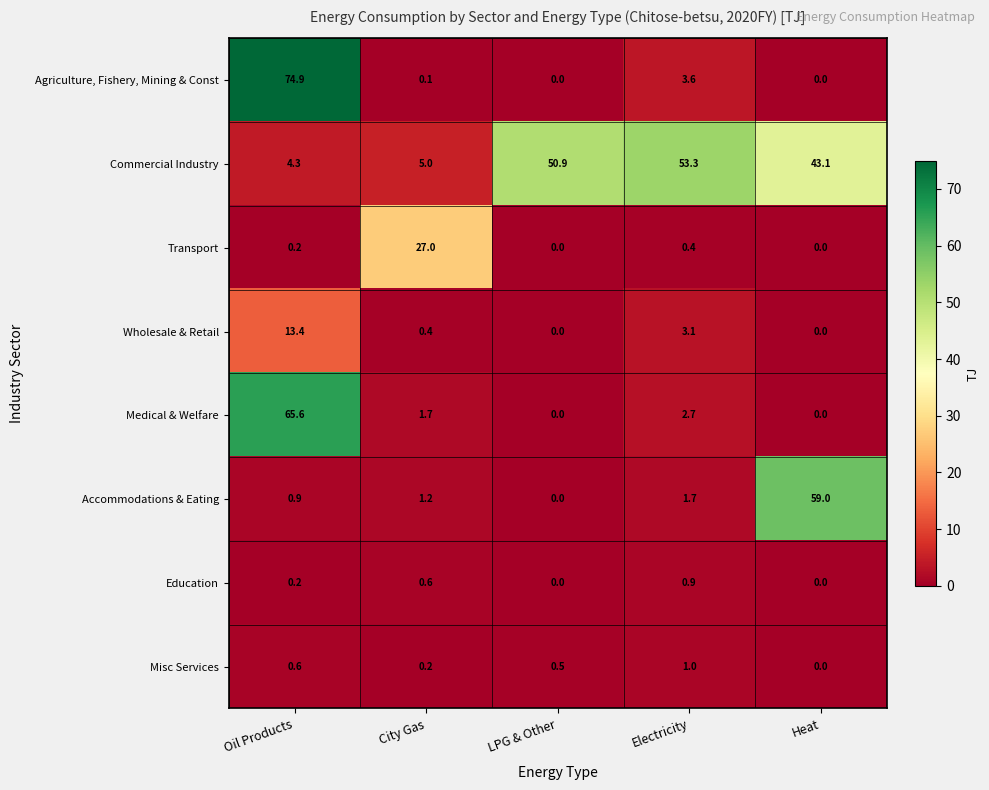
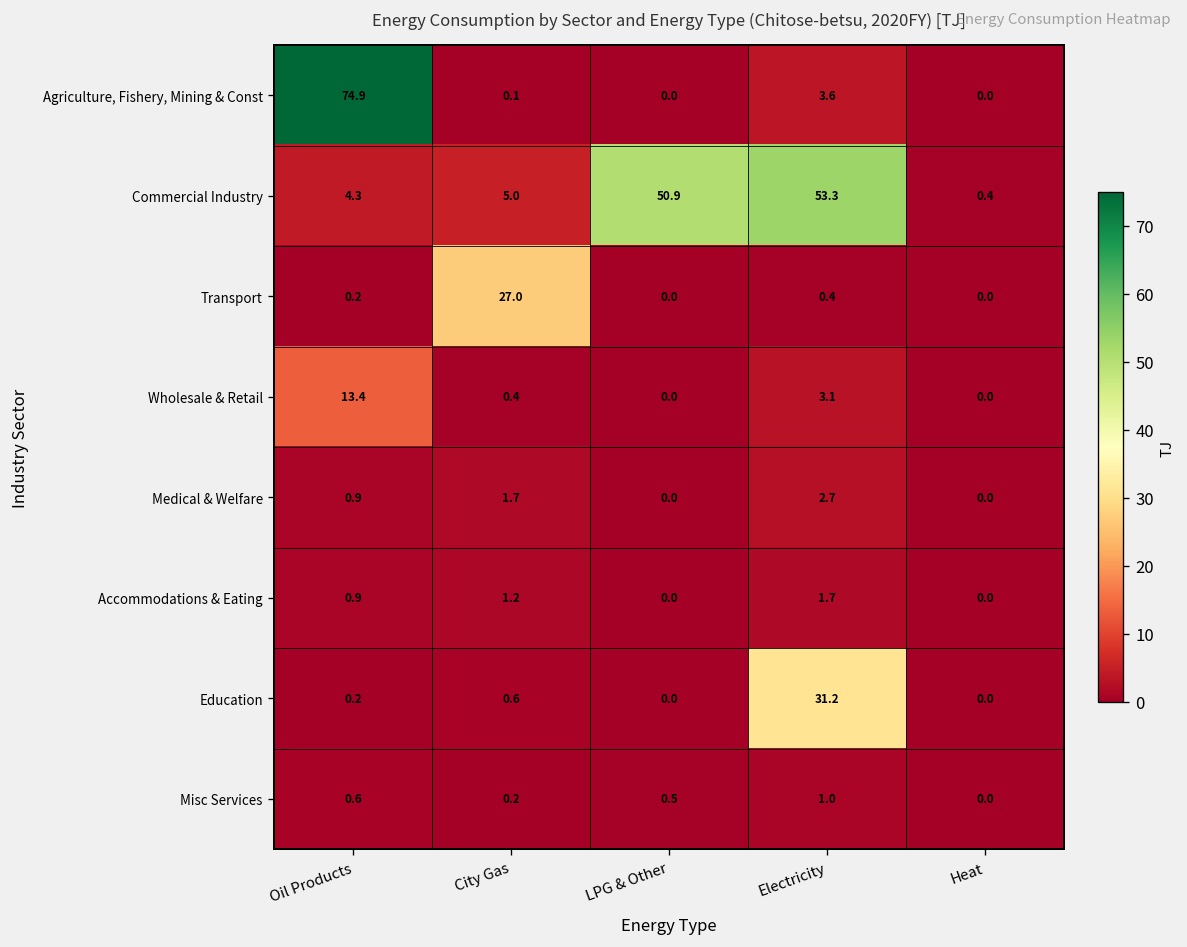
  {
    "Agriculture, Fishery, Mining & Const": {
      "Oil Products": 74.9,
      "City Gas": 0.1,
      "LPG & Other": 0.0,
      "Electricity": 3.6,
      "Heat": 0.0
    },
    "Commercial Industry": {
      "Oil Products": 4.3,
      "City Gas": 5.0,
      "LPG & Other": 50.9,
      "Electricity": 53.3,
-     "Heat": 43.1
+     "Heat": 0.4
    },
    "Transport": {
      "Oil Products": 0.2,
      "City Gas": 27.0,
      "LPG & Other": 0.0,
      "Electricity": 0.4,
      "Heat": 0.0
    },
    "Wholesale & Retail": {
      "Oil Products": 13.4,
      "City Gas": 0.4,
      "LPG & Other": 0.0,
      "Electricity": 3.1,
      "Heat": 0.0
    },
    "Medical & Welfare": {
-     "Oil Products": 65.6,
+     "Oil Products": 0.9,
      "City Gas": 1.7,
      "LPG & Other": 0.0,
      "Electricity": 2.7,
      "Heat": 0.0
    },
    "Accommodations & Eating": {
      "Oil Products": 0.9,
      "City Gas": 1.2,
      "LPG & Other": 0.0,
      "Electricity": 1.7,
-     "Heat": 59.0
+     "Heat": 0.0
    },
    "Education": {
      "Oil Products": 0.2,
      "City Gas": 0.6,
      "LPG & Other": 0.0,
-     "Electricity": 0.9,
+     "Electricity": 31.2,
      "Heat": 0.0
    },
    "Misc Services": {
      "Oil Products": 0.6,
      "City Gas": 0.2,
      "LPG & Other": 0.5,
      "Electricity": 1.0,
      "Heat": 0.0
    }
  }
